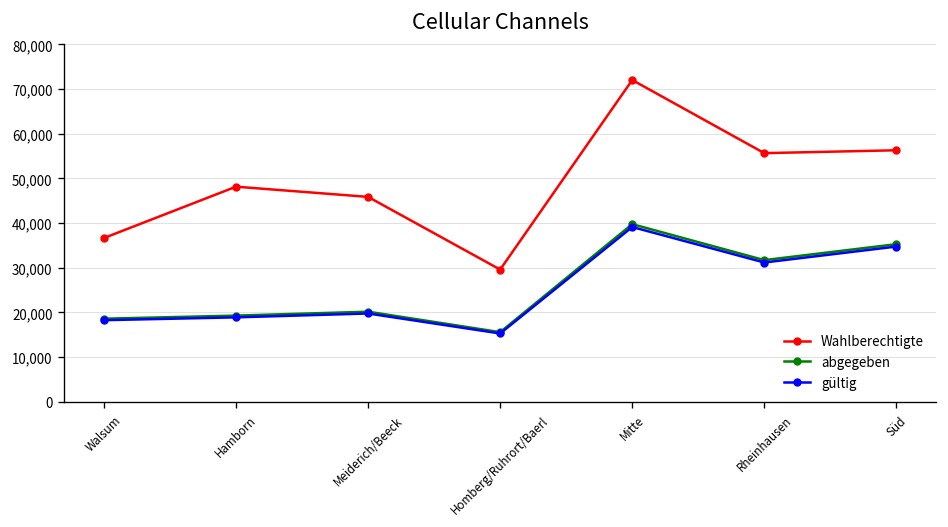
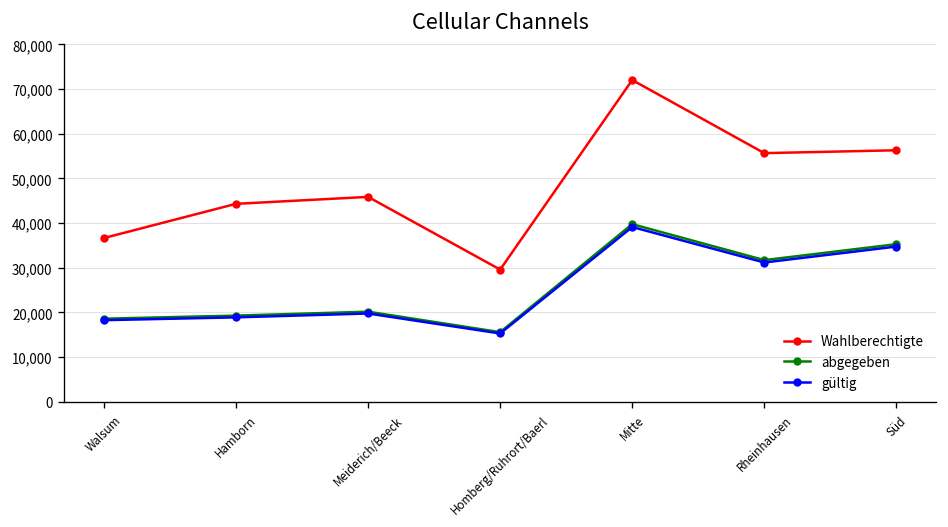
  {
    "Wahlberechtigte": {
      "Walsum": "37,000",
-     "Hamborn": "48,000",
+     "Hamborn": "44,000",
      "Meiderich/Beeck": "46,000",
      "Homberg/Ruhrort/Baerl": "30,000",
      "Mitte": "72,000",
      "Rheinhausen": "56,000",
      "Süd": "56,000"
    }
  }
